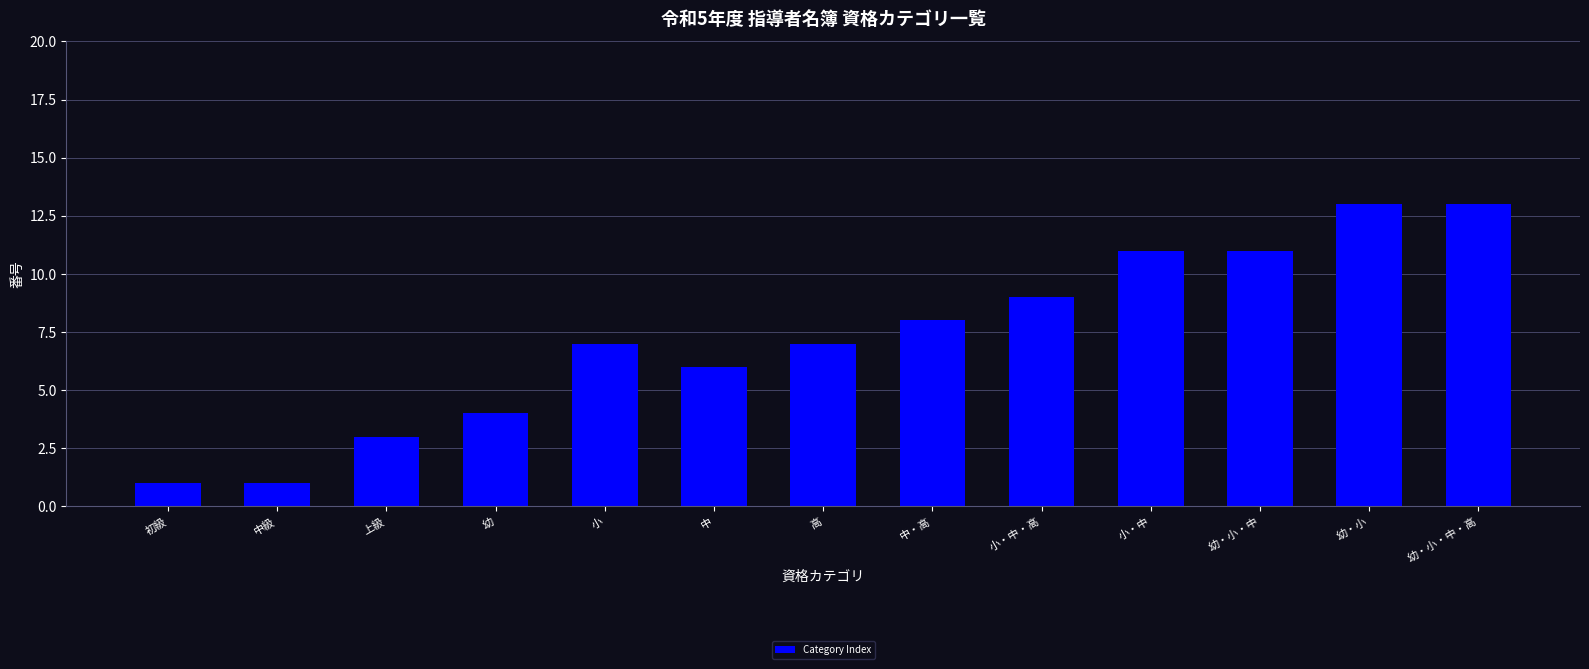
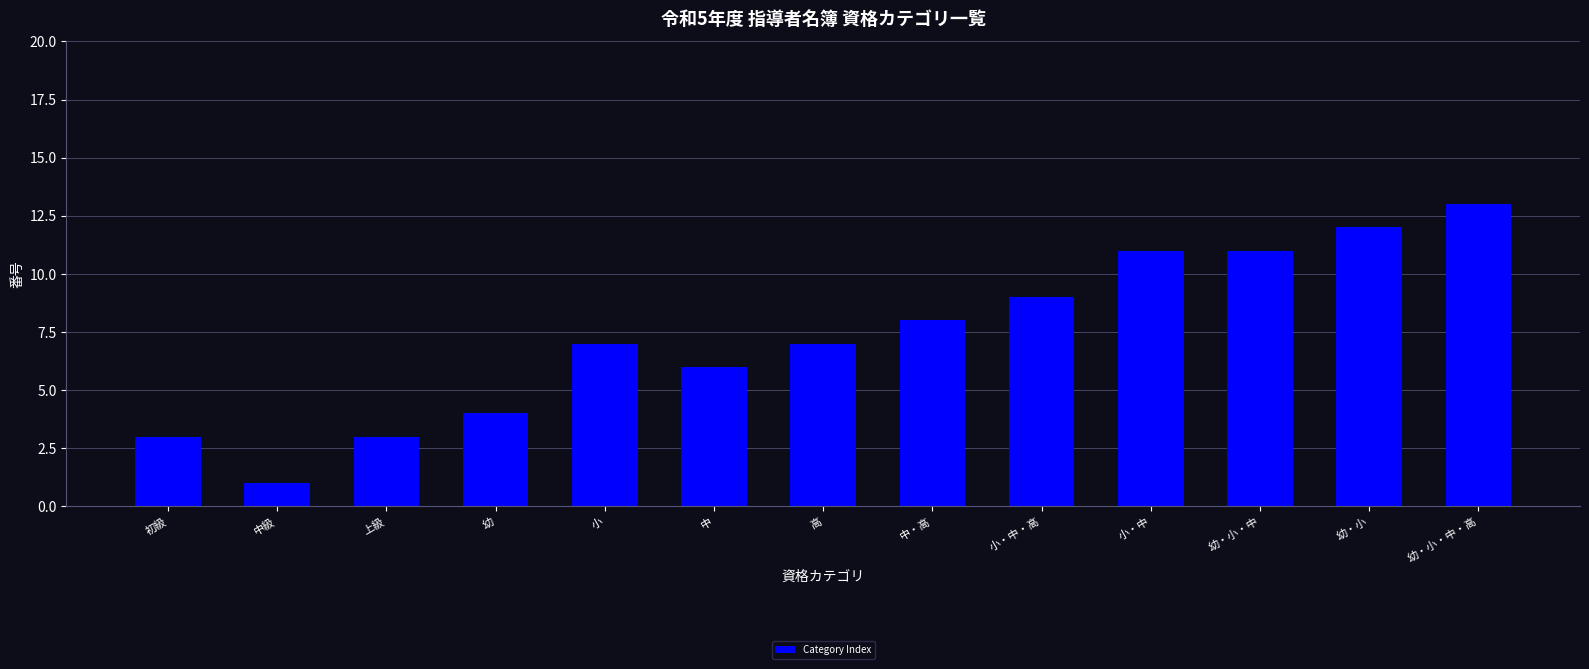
  {
-   "初級": 1,
+   "初級": 3,
    "中級": 1,
    "上級": 3,
    "幼": 4,
    "小": 7,
    "中": 6,
    "高": 7,
    "中・高": 8,
    "小・中・高": 9,
    "小・中": 11,
    "幼・小・中": 11,
-   "幼・小": 13,
+   "幼・小": 12,
    "幼・小・中・高": 13
  }
